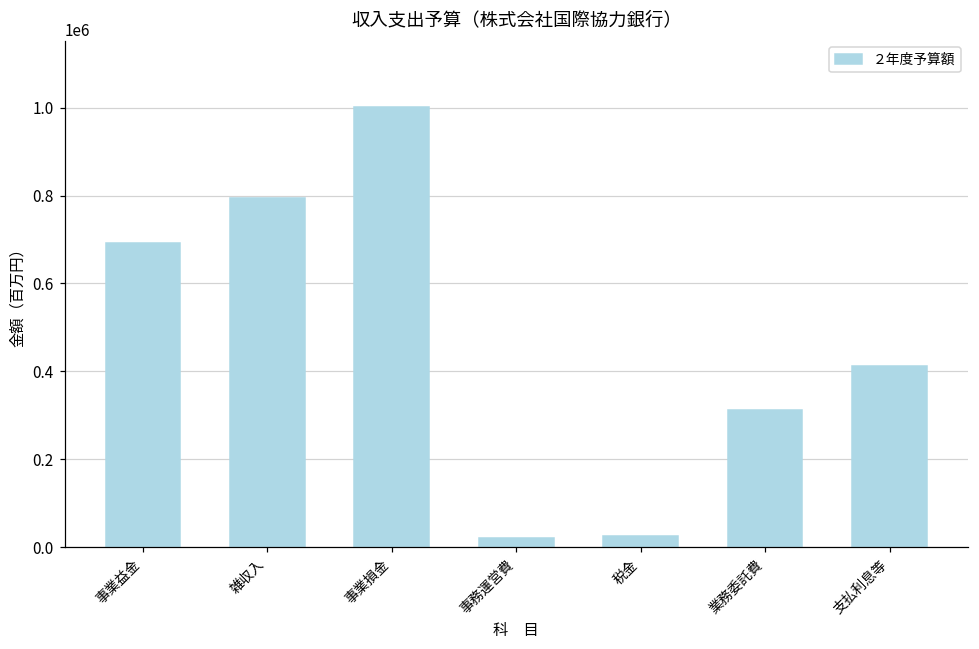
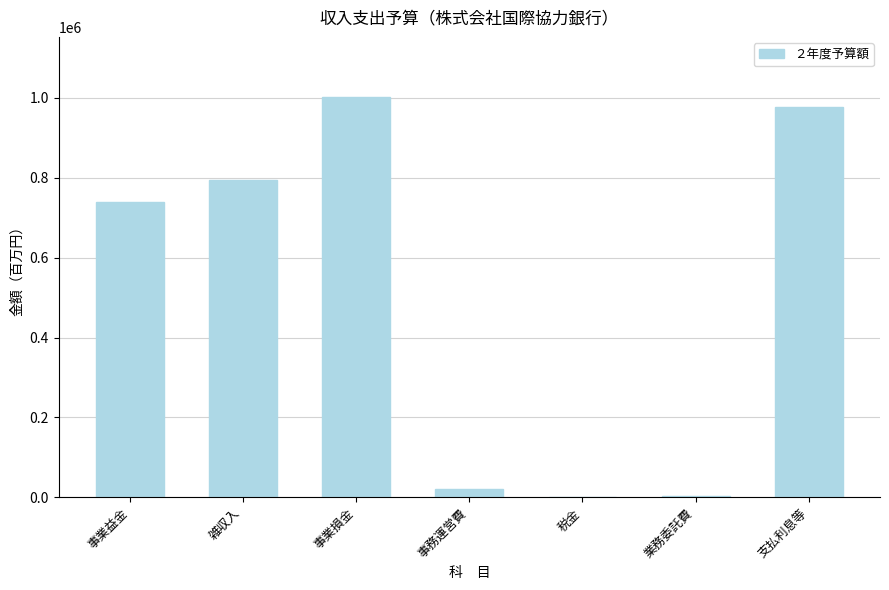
  {
-   "事業益金": 690000,
+   "事業益金": 740000,
    "雑収入": 800000,
    "事業損金": 1000000,
    "事務運営費": 20000,
-   "税金": 20000,
-   "業務委託費": 310000,
-   "支払利息等": 410000
+   "税金": 0,
+   "業務委託費": 0,
+   "支払利息等": 980000
  }
